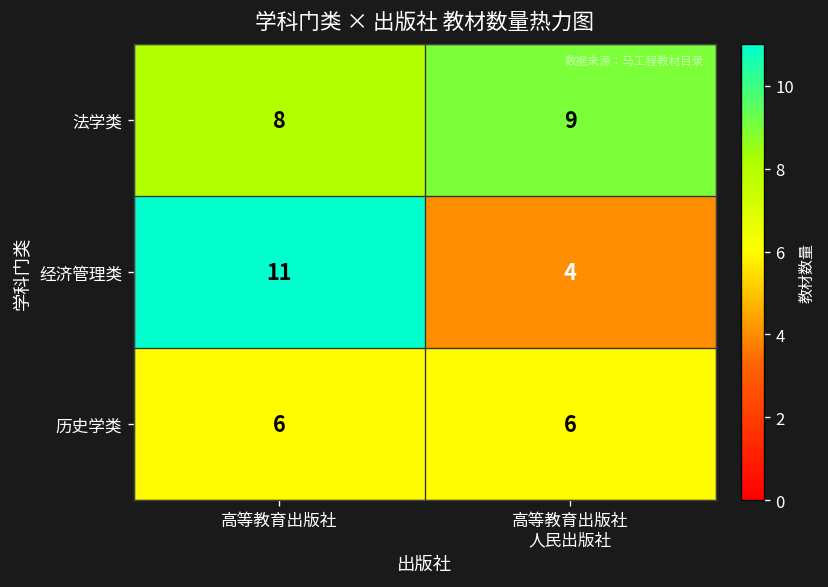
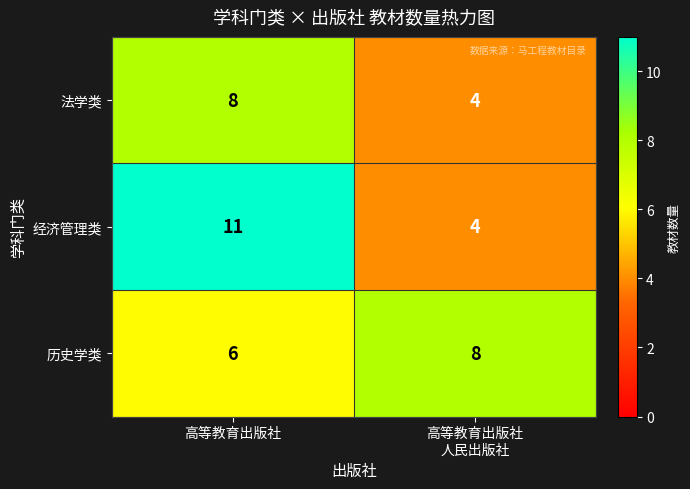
  {
    "法学类": {
      "高等教育出版社": 8,
-     "高等教育出版社 人民出版社": 9
+     "高等教育出版社 人民出版社": 4
    },
    "经济管理类": {
      "高等教育出版社": 11,
      "高等教育出版社 人民出版社": 4
    },
    "历史学类": {
      "高等教育出版社": 6,
-     "高等教育出版社 人民出版社": 6
+     "高等教育出版社 人民出版社": 8
    }
  }
